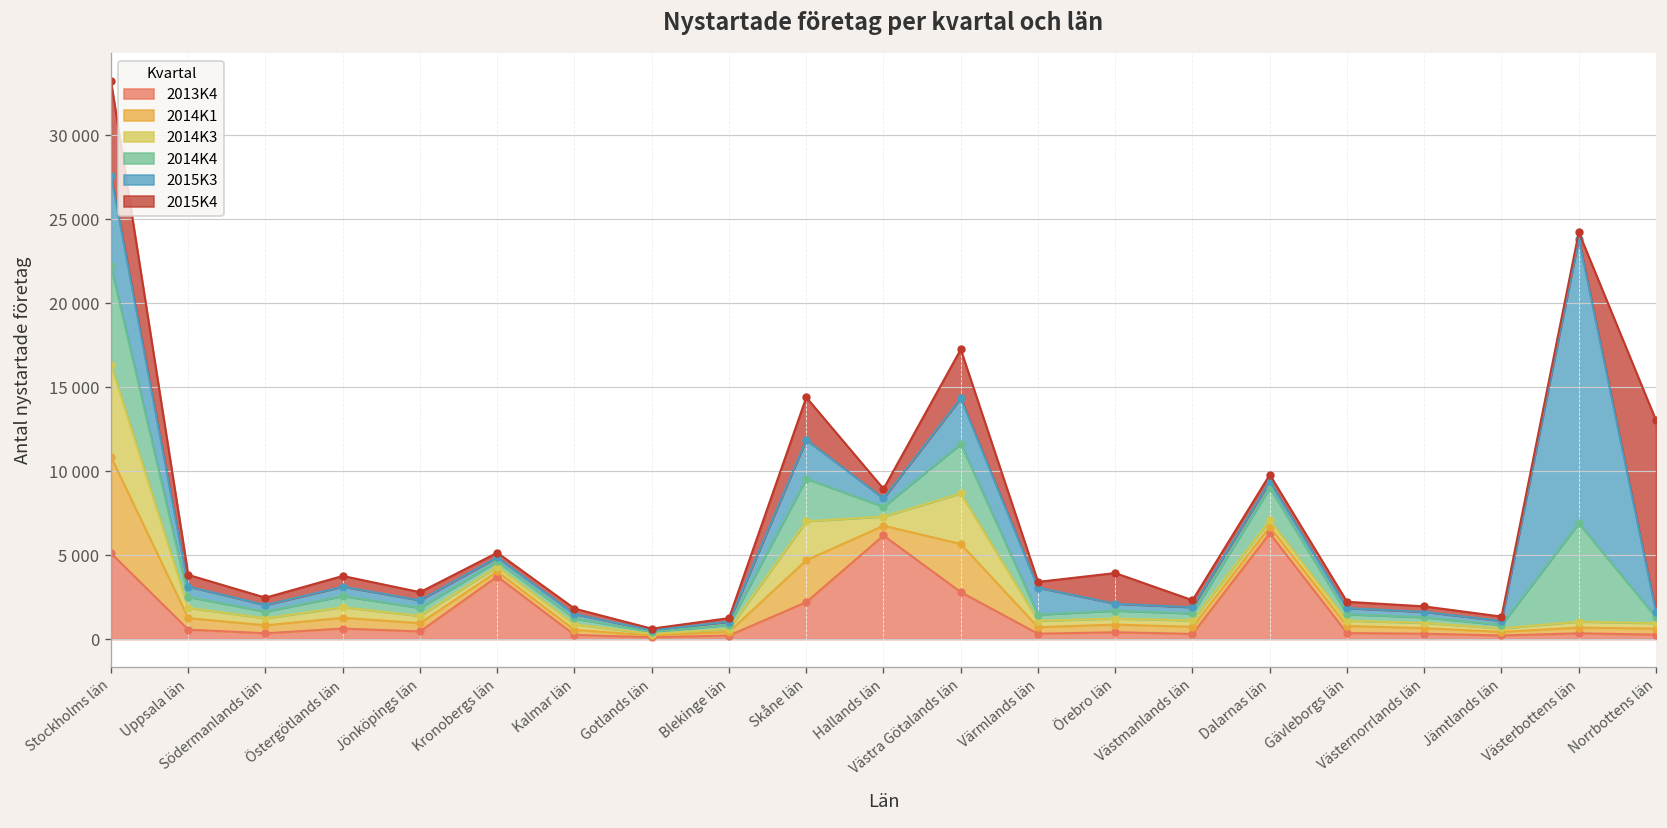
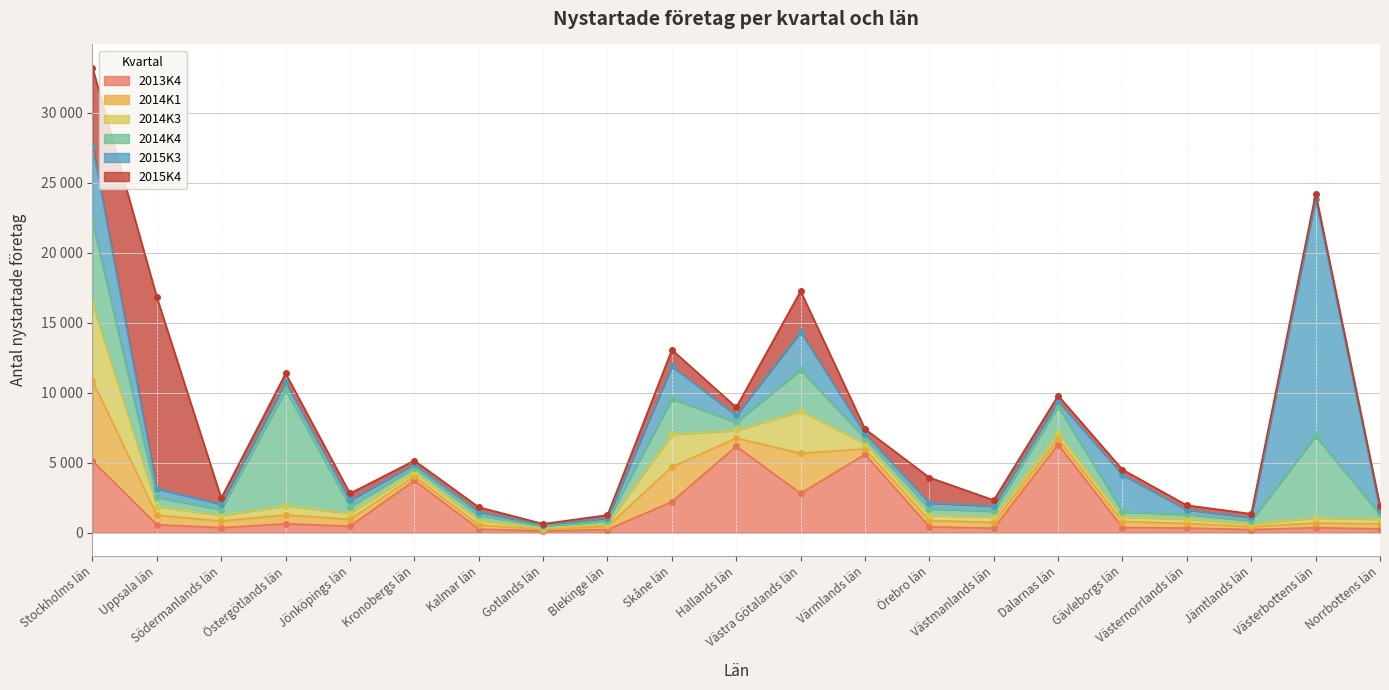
  {
    "2013K4": {
      "Stockholms län": 5100,
      "Uppsala län": 600,
      "Södermanlands län": 300,
      "Östergötlands län": 600,
      "Jönköpings län": 500,
      "Kronobergs län": 3700,
      "Kalmar län": 200,
      "Blekinge län": 200,
      "Skåne län": 2200,
      "Hallands län": 6200,
      "Västra Götalands län": 2800,
-     "Värmlands län": 300,
+     "Värmlands län": 5600,
      "Örebro län": 400,
      "Västmanlands län": 300,
      "Dalarnas län": 6300,
      "Gävleborgs län": 400,
      "Västernorrlands län": 300,
      "Jämtlands län": 200,
      "Västerbottens län": 300,
      "Norrbottens län": 300
    },
    "2014K4": {
      "Stockholms län": 5900,
      "Uppsala län": 700,
      "Södermanlands län": 400,
-     "Östergötlands län": 700,
+     "Östergötlands län": 8300,
      "Jönköpings län": 500,
      "Kronobergs län": 300,
      "Kalmar län": 300,
      "Blekinge län": 200,
      "Skåne län": 2500,
      "Hallands län": 600,
      "Västra Götalands län": 2900,
      "Värmlands län": 400,
      "Örebro län": 500,
      "Västmanlands län": 400,
      "Dalarnas län": 1900,
      "Gävleborgs län": 400,
      "Västernorrlands län": 300,
      "Jämtlands län": 200,
      "Västerbottens län": 5900,
      "Norrbottens län": 300
    },
    "2015K3": {
      "Stockholms län": 5400,
      "Uppsala län": 600,
      "Södermanlands län": 400,
      "Östergötlands län": 600,
      "Jönköpings län": 500,
      "Kronobergs län": 200,
      "Kalmar län": 300,
      "Blekinge län": 200,
      "Skåne län": 2300,
      "Hallands län": 500,
      "Västra Götalands län": 2700,
-     "Värmlands län": 1600,
+     "Värmlands län": 300,
      "Örebro län": 400,
      "Västmanlands län": 400,
      "Dalarnas län": 400,
-     "Gävleborgs län": 400,
+     "Gävleborgs län": 2600,
      "Västernorrlands län": 300,
      "Jämtlands län": 200,
      "Västerbottens län": 16900,
      "Norrbottens län": 300
    },
    "2015K4": {
      "Stockholms län": 5600,
-     "Uppsala län": 700,
+     "Uppsala län": 13700,
      "Södermanlands län": 400,
      "Östergötlands län": 600,
      "Jönköpings län": 500,
      "Kronobergs län": 300,
      "Kalmar län": 300,
      "Blekinge län": 200,
-     "Skåne län": 2500,
+     "Skåne län": 1200,
      "Hallands län": 600,
      "Västra Götalands län": 2900,
      "Värmlands län": 300,
      "Örebro län": 1800,
      "Västmanlands län": 400,
      "Dalarnas län": 400,
      "Gävleborgs län": 400,
      "Västernorrlands län": 300,
      "Jämtlands län": 300,
      "Västerbottens län": 400,
-     "Norrbottens län": 11400
+     "Norrbottens län": 300
    }
  }
